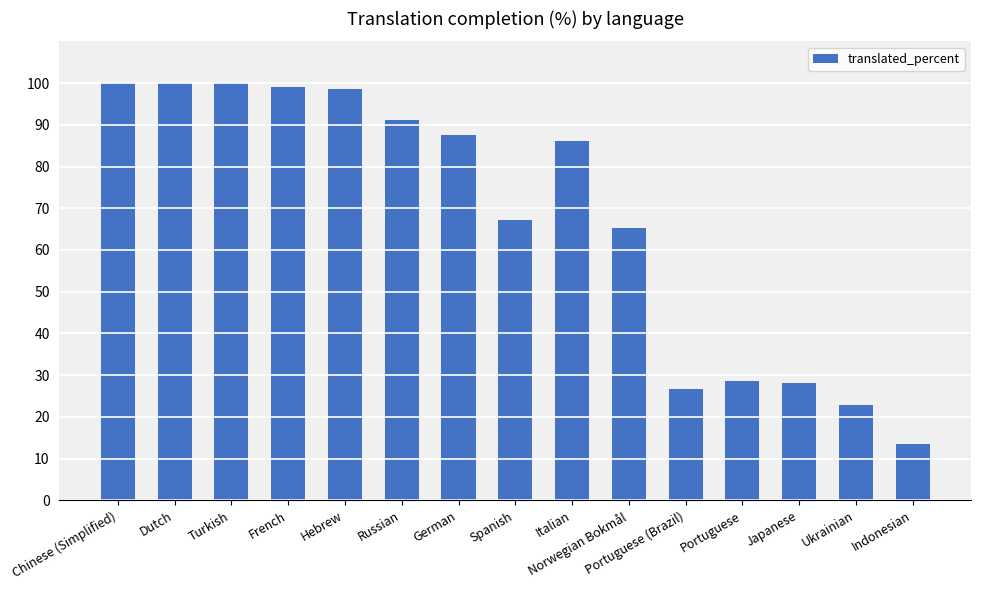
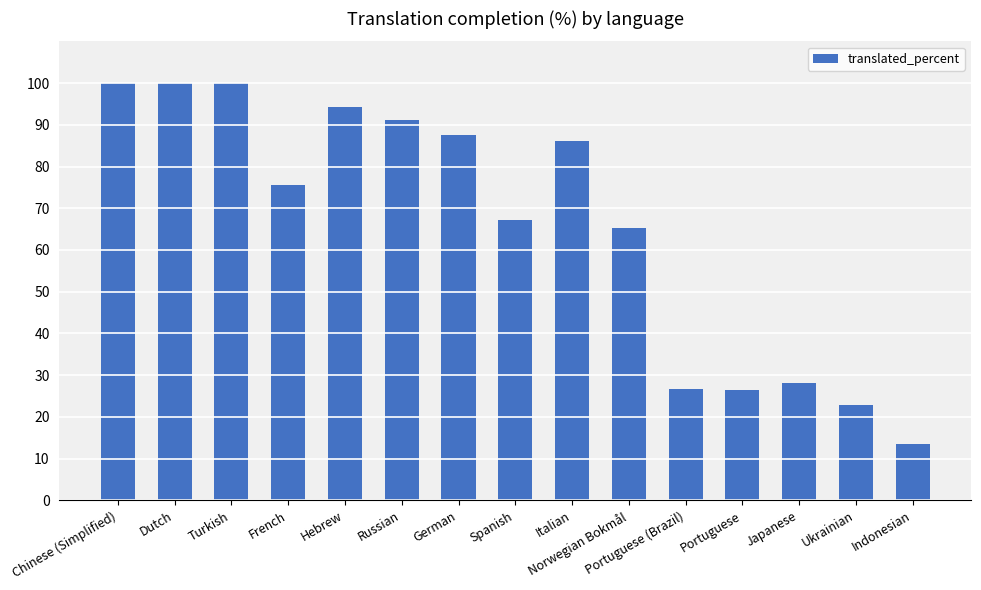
  {
    "Chinese (Simplified)": 100,
    "Dutch": 100,
    "Turkish": 100,
-   "French": 99,
-   "Hebrew": 99,
+   "French": 76,
+   "Hebrew": 94,
    "Russian": 91,
    "German": 88,
    "Spanish": 67,
    "Italian": 86,
    "Norwegian Bokmål": 65,
    "Portuguese (Brazil)": 27,
-   "Portuguese": 29,
+   "Portuguese": 27,
    "Japanese": 28,
    "Ukrainian": 23,
    "Indonesian": 14
  }
